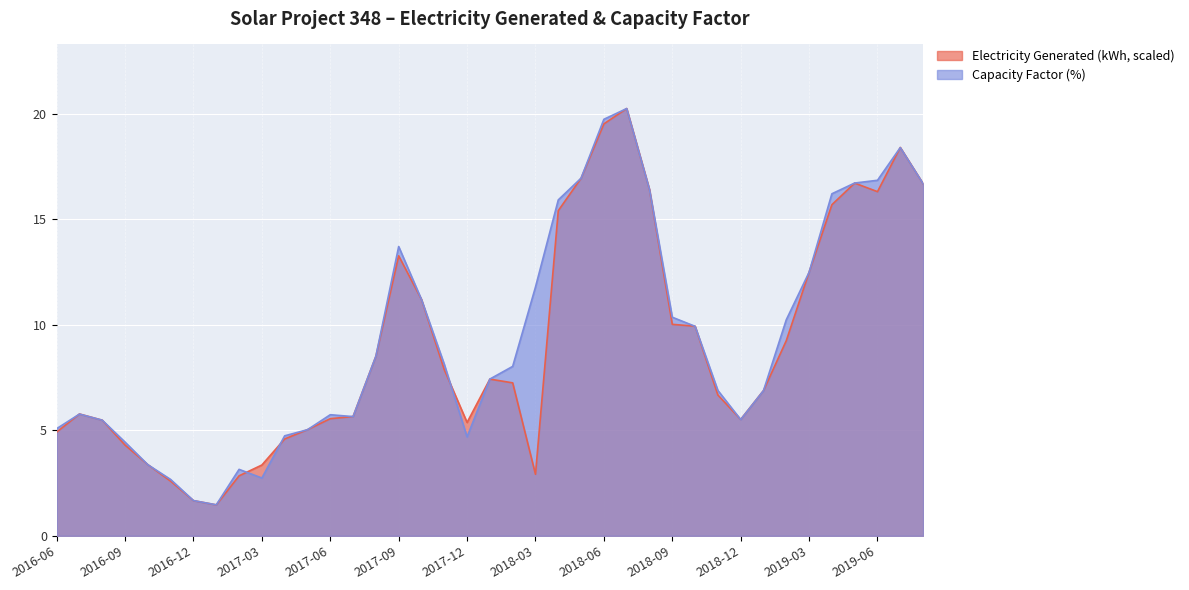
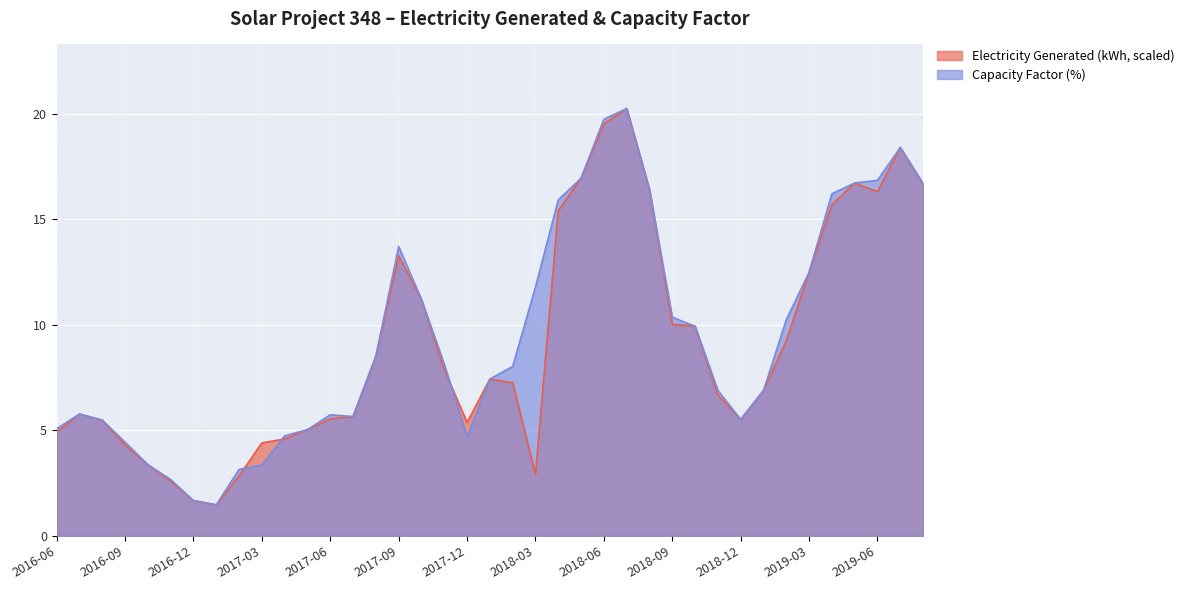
  {
    "Electricity Generated (kWh, scaled)": {
      "2016-06": 4.9,
      "2016-09": 4.3,
-     "2017-03": 3.4,
+     "2017-03": 4.4,
      "2017-06": 5.6,
      "2017-09": 13.3,
      "2017-12": 5.4,
      "2018-03": 2.9,
      "2018-06": 19.5,
      "2018-09": 10.0,
      "2019-06": 16.3
    },
    "Capacity Factor (%)": {
      "2016-06": 5.1,
      "2016-09": 4.4,
-     "2017-03": 2.7,
+     "2017-03": 3.4,
      "2017-06": 5.7,
      "2017-09": 13.7,
      "2017-12": 4.7,
      "2018-03": 11.8,
      "2018-06": 19.7,
      "2018-09": 10.4,
      "2019-06": 16.9
    }
  }
